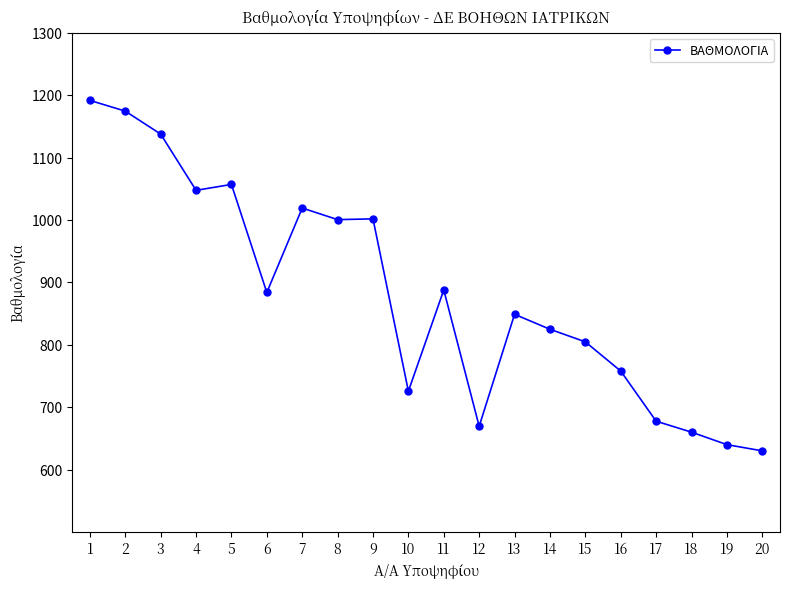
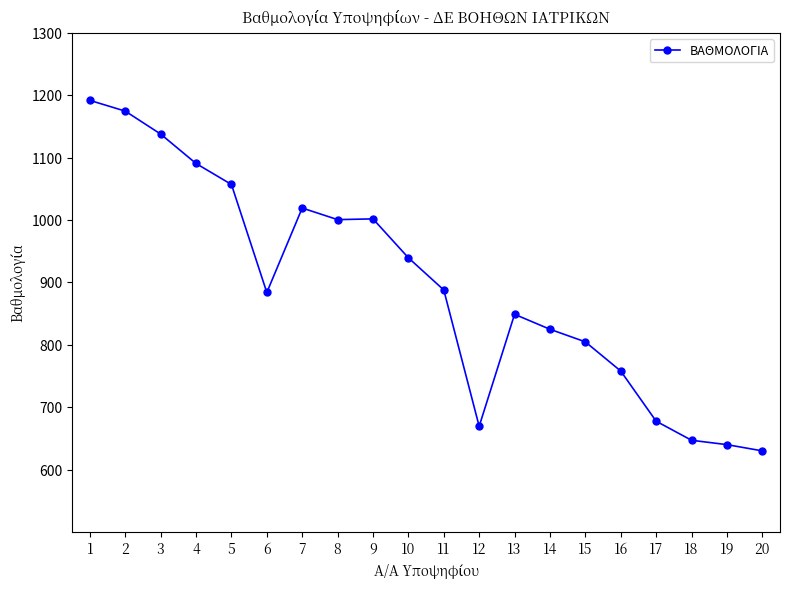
  {
    "1": 1190,
    "2": 1170,
    "3": 1140,
-   "4": 1050,
+   "4": 1090,
    "5": 1060,
    "6": 880,
    "7": 1020,
    "8": 1000,
    "9": 1000,
-   "10": 730,
+   "10": 940,
    "11": 890,
    "12": 670,
    "13": 850,
    "14": 830,
    "15": 800,
    "16": 760,
    "17": 680,
-   "18": 660,
+   "18": 650,
    "19": 640,
    "20": 630
  }
